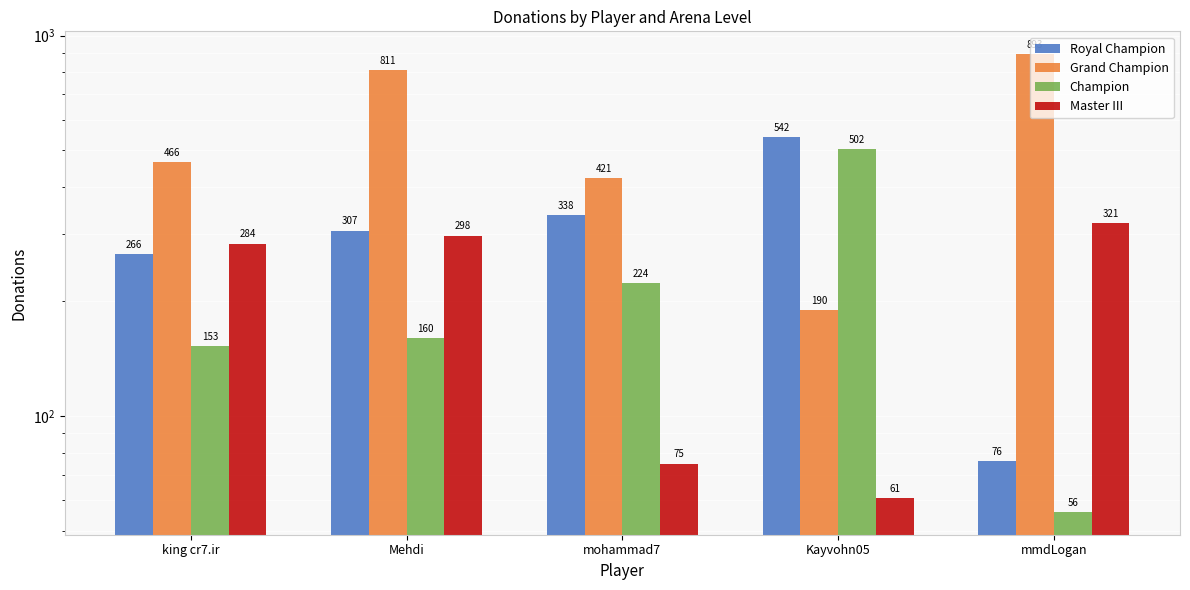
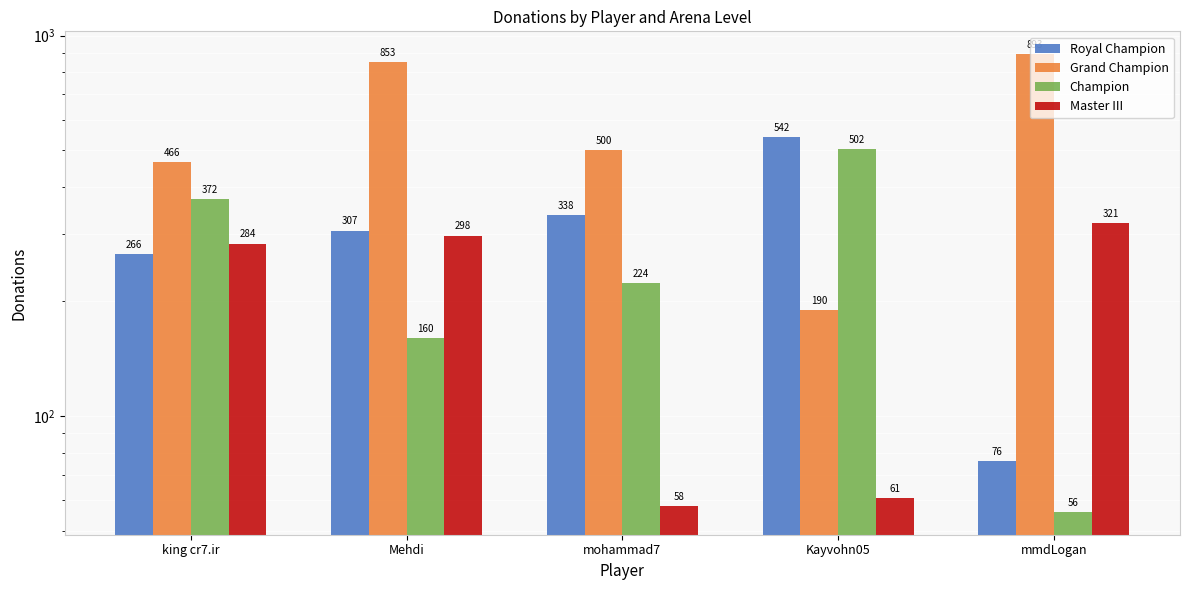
  {
    "Royal Champion": {
      "king cr7.ir": 266,
      "Mehdi": 307,
      "mohammad7": 338,
      "Kayvohn05": 542,
      "mmdLogan": 76
    },
    "Grand Champion": {
      "king cr7.ir": 466,
-     "Mehdi": 811,
-     "mohammad7": 421,
+     "Mehdi": 853,
+     "mohammad7": 500,
      "Kayvohn05": 190
    },
    "Champion": {
-     "king cr7.ir": 153,
+     "king cr7.ir": 372,
      "Mehdi": 160,
      "mohammad7": 224,
      "Kayvohn05": 502,
      "mmdLogan": 56
    },
    "Master III": {
      "king cr7.ir": 284,
      "Mehdi": 298,
-     "mohammad7": 75,
+     "mohammad7": 58,
      "Kayvohn05": 61,
      "mmdLogan": 321
    }
  }
